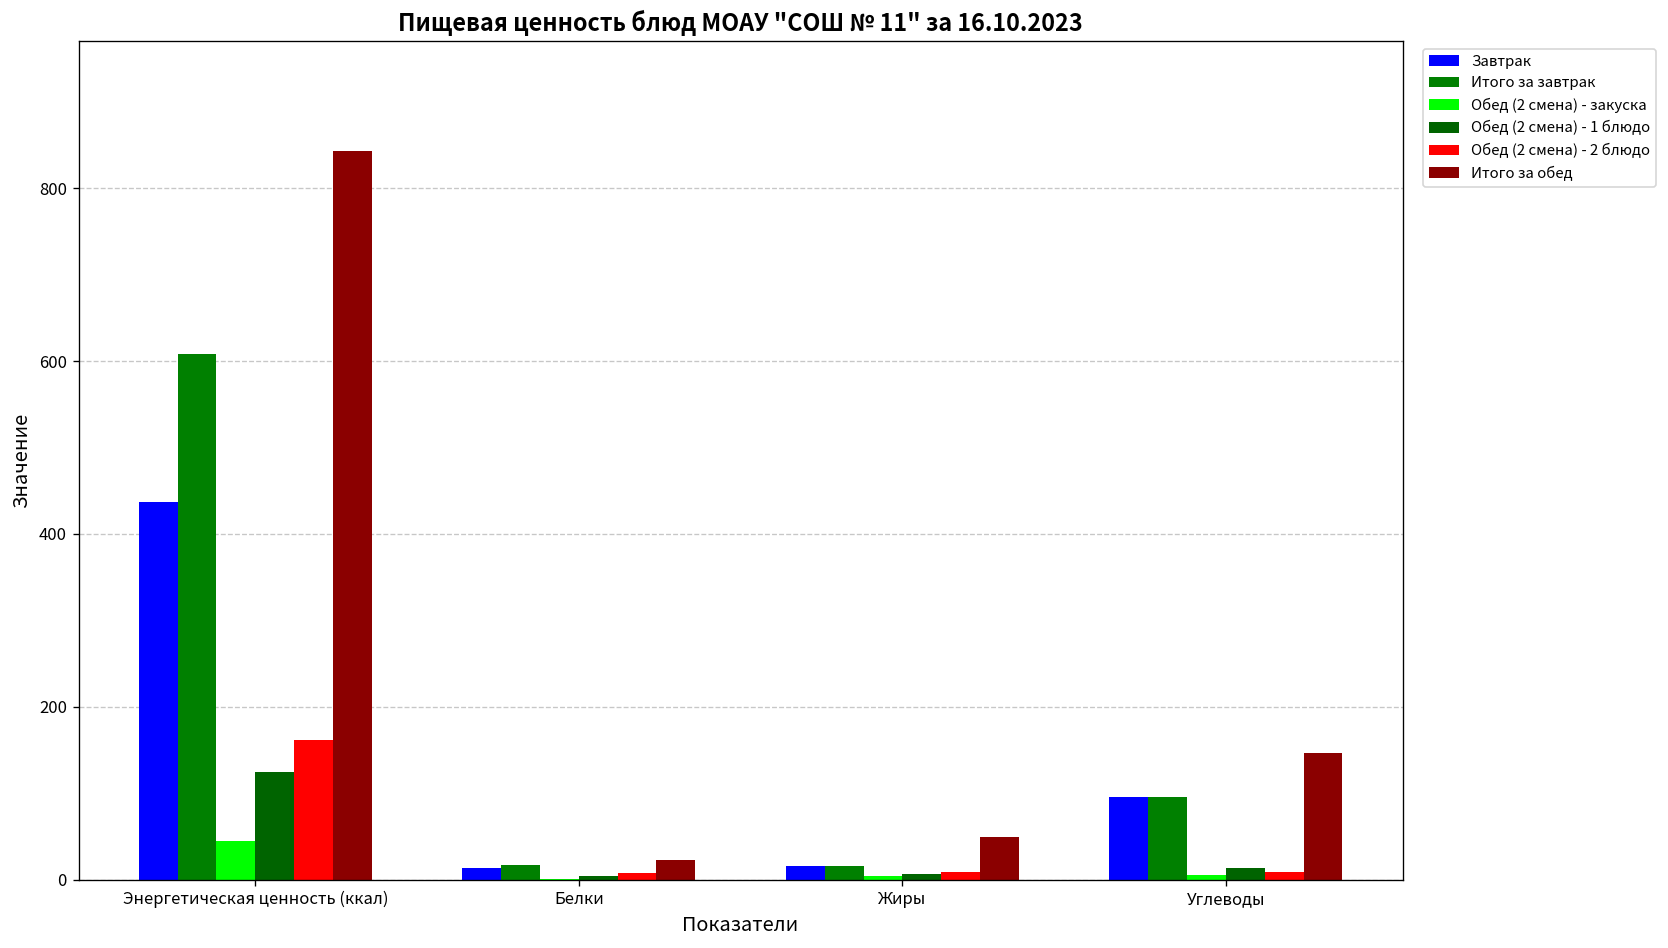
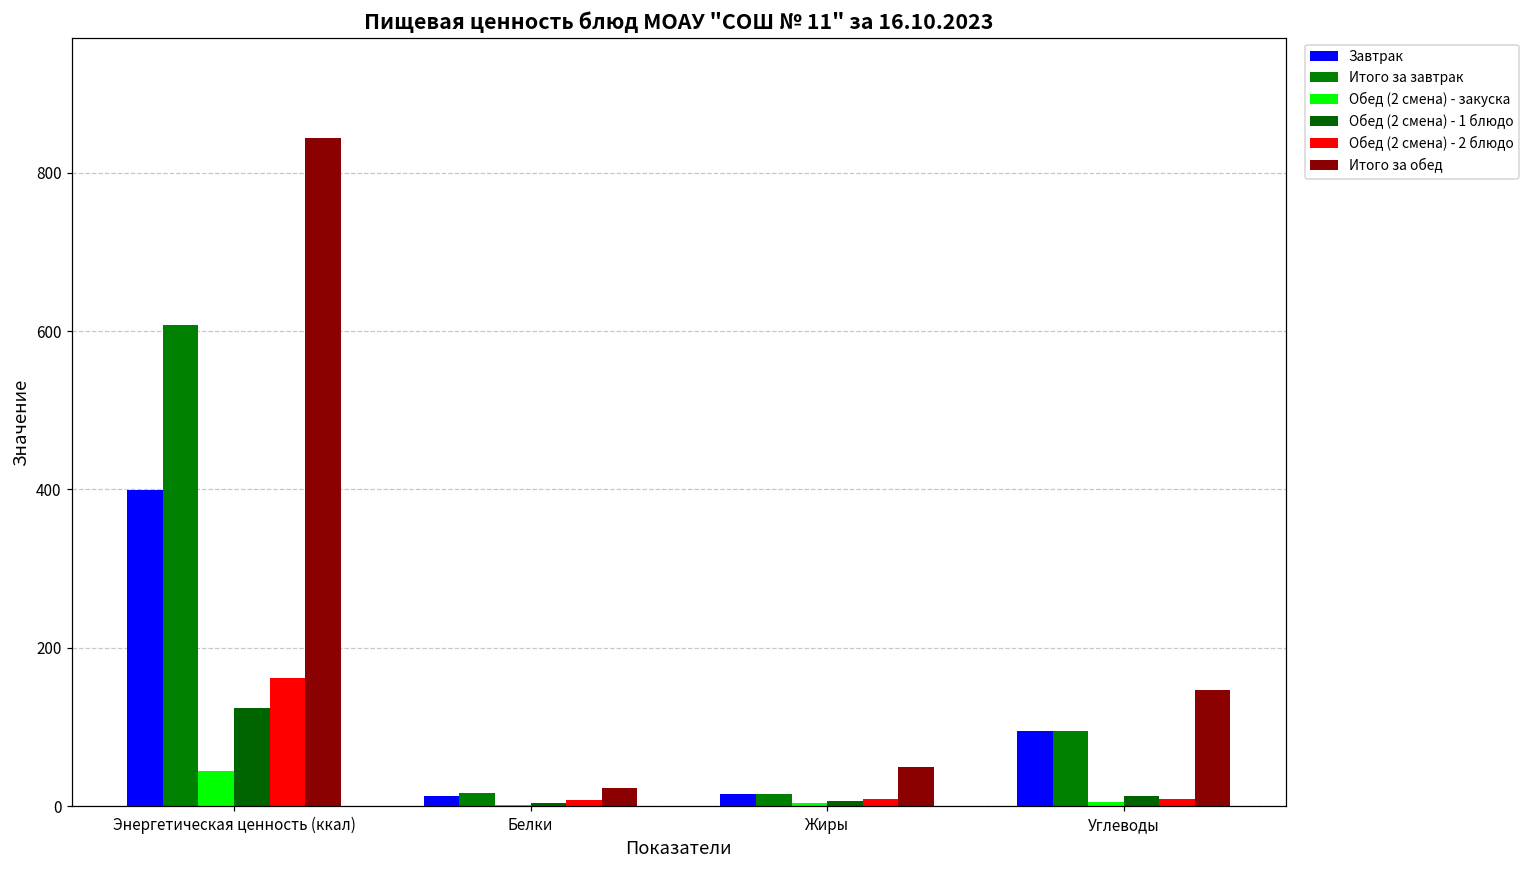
  {
    "Завтрак": {
-     "Энергетическая ценность (ккал)": 440,
+     "Энергетическая ценность (ккал)": 400,
      "Белки": 10,
      "Жиры": 20,
      "Углеводы": 100
    },
    "Обед (2 смена) - закуска": {
      "Энергетическая ценность (ккал)": 50,
      "Жиры": 0,
      "Углеводы": 10
    },
    "Обед (2 смена) - 2 блюдо": {
      "Энергетическая ценность (ккал)": 160,
      "Белки": 10,
      "Жиры": 10,
      "Углеводы": 10
    },
    "Итого за обед": {
      "Энергетическая ценность (ккал)": 840,
      "Белки": 20,
      "Жиры": 50,
      "Углеводы": 150
    }
  }
